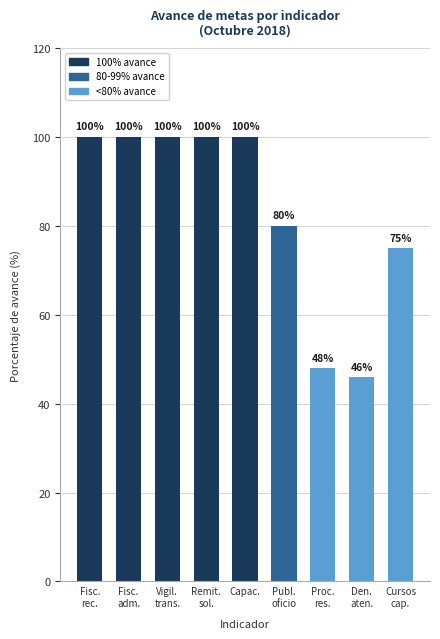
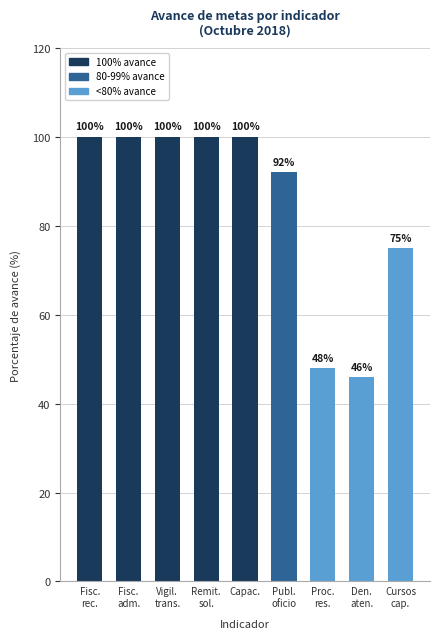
  {
    "Fisc. rec.": "100%",
    "Fisc. adm.": "100%",
    "Vigil. trans.": "100%",
    "Remit. sol.": "100%",
    "Capac.": "100%",
-   "Publ. oficio": "80%",
+   "Publ. oficio": "92%",
    "Proc. res.": "48%",
    "Den. aten.": "46%",
    "Cursos cap.": "75%"
  }
